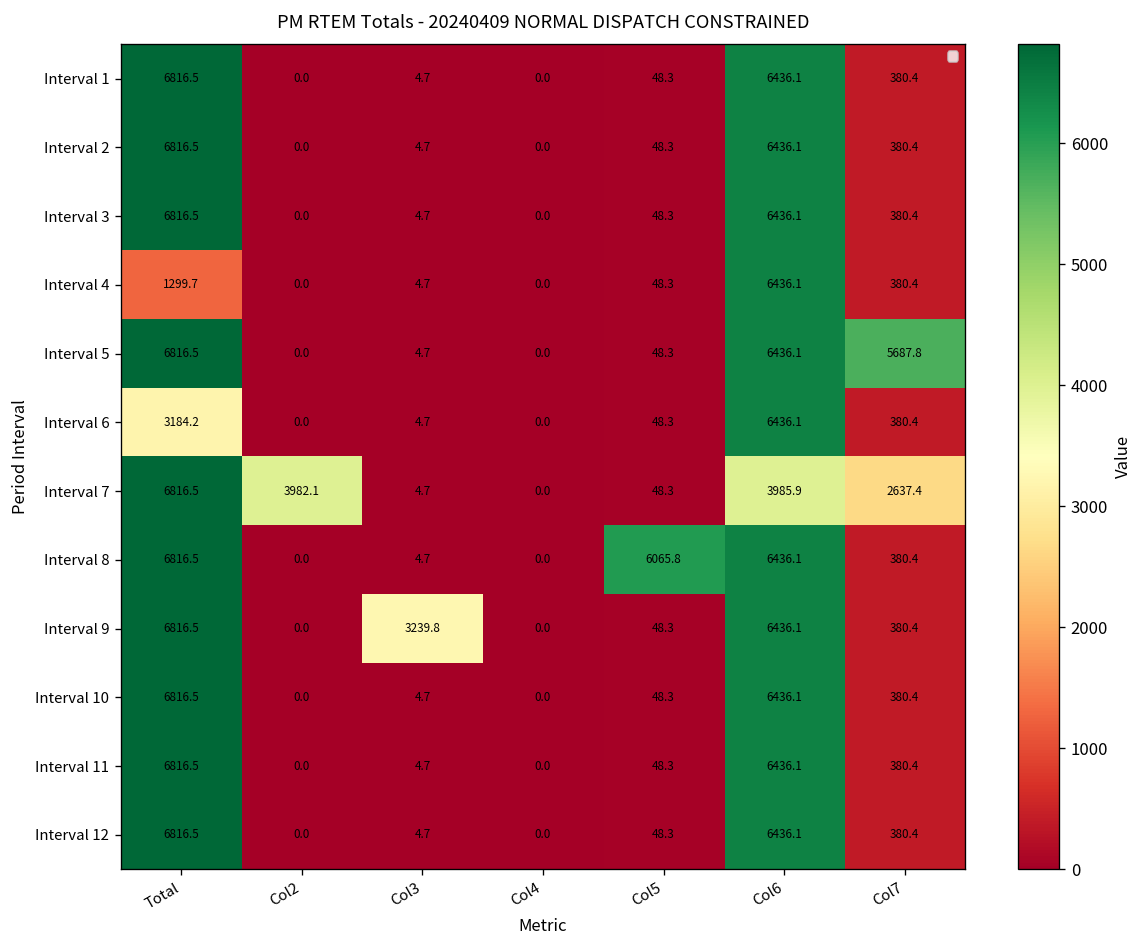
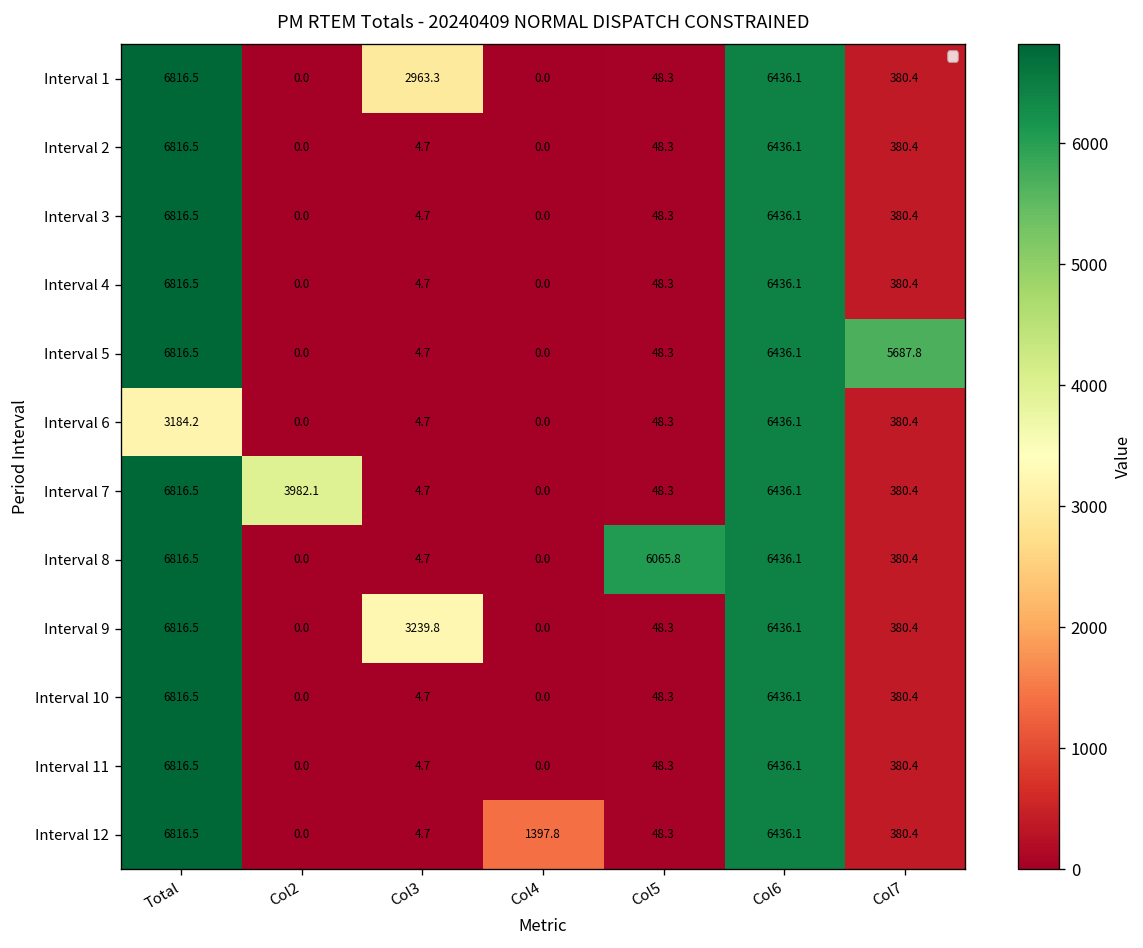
  {
    "Interval 1": {
      "Total": 6816.5,
      "Col2": 0.0,
-     "Col3": 4.7,
+     "Col3": 2963.3,
      "Col4": 0.0,
      "Col5": 48.3,
      "Col6": 6436.1,
      "Col7": 380.4
    },
    "Interval 2": {
      "Total": 6816.5,
      "Col2": 0.0,
      "Col3": 4.7,
      "Col4": 0.0,
      "Col5": 48.3,
      "Col6": 6436.1,
      "Col7": 380.4
    },
    "Interval 3": {
      "Total": 6816.5,
      "Col2": 0.0,
      "Col3": 4.7,
      "Col4": 0.0,
      "Col5": 48.3,
      "Col6": 6436.1,
      "Col7": 380.4
    },
    "Interval 4": {
-     "Total": 1299.7,
+     "Total": 6816.5,
      "Col2": 0.0,
      "Col3": 4.7,
      "Col4": 0.0,
      "Col5": 48.3,
      "Col6": 6436.1,
      "Col7": 380.4
    },
    "Interval 5": {
      "Total": 6816.5,
      "Col2": 0.0,
      "Col3": 4.7,
      "Col4": 0.0,
      "Col5": 48.3,
      "Col6": 6436.1,
      "Col7": 5687.8
    },
    "Interval 6": {
      "Total": 3184.2,
      "Col2": 0.0,
      "Col3": 4.7,
      "Col4": 0.0,
      "Col5": 48.3,
      "Col6": 6436.1,
      "Col7": 380.4
    },
    "Interval 7": {
      "Total": 6816.5,
      "Col2": 3982.1,
      "Col3": 4.7,
      "Col4": 0.0,
      "Col5": 48.3,
-     "Col6": 3985.9,
-     "Col7": 2637.4
+     "Col6": 6436.1,
+     "Col7": 380.4
    },
    "Interval 8": {
      "Total": 6816.5,
      "Col2": 0.0,
      "Col3": 4.7,
      "Col4": 0.0,
      "Col5": 6065.8,
      "Col6": 6436.1,
      "Col7": 380.4
    },
    "Interval 9": {
      "Total": 6816.5,
      "Col2": 0.0,
      "Col3": 3239.8,
      "Col4": 0.0,
      "Col5": 48.3,
      "Col6": 6436.1,
      "Col7": 380.4
    },
    "Interval 10": {
      "Total": 6816.5,
      "Col2": 0.0,
      "Col3": 4.7,
      "Col4": 0.0,
      "Col5": 48.3,
      "Col6": 6436.1,
      "Col7": 380.4
    },
    "Interval 11": {
      "Total": 6816.5,
      "Col2": 0.0,
      "Col3": 4.7,
      "Col4": 0.0,
      "Col5": 48.3,
      "Col6": 6436.1,
      "Col7": 380.4
    },
    "Interval 12": {
      "Total": 6816.5,
      "Col2": 0.0,
      "Col3": 4.7,
-     "Col4": 0.0,
+     "Col4": 1397.8,
      "Col5": 48.3,
      "Col6": 6436.1,
      "Col7": 380.4
    }
  }
